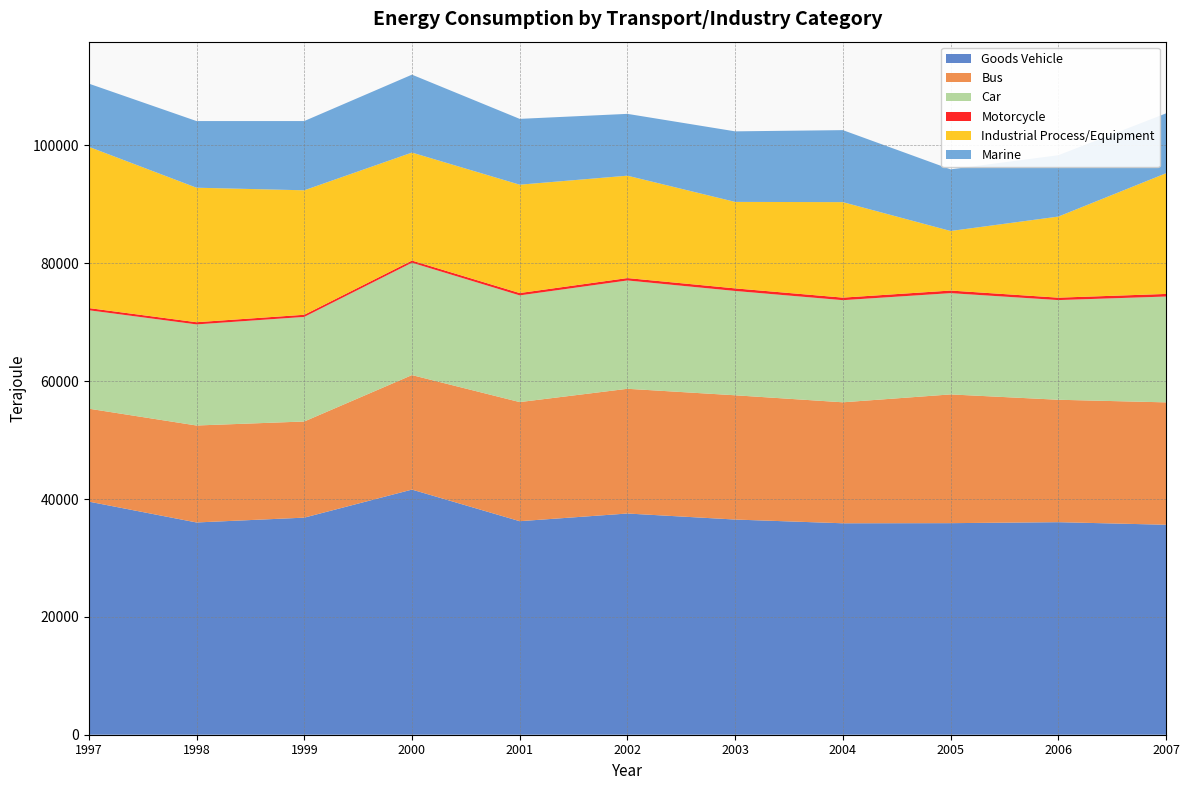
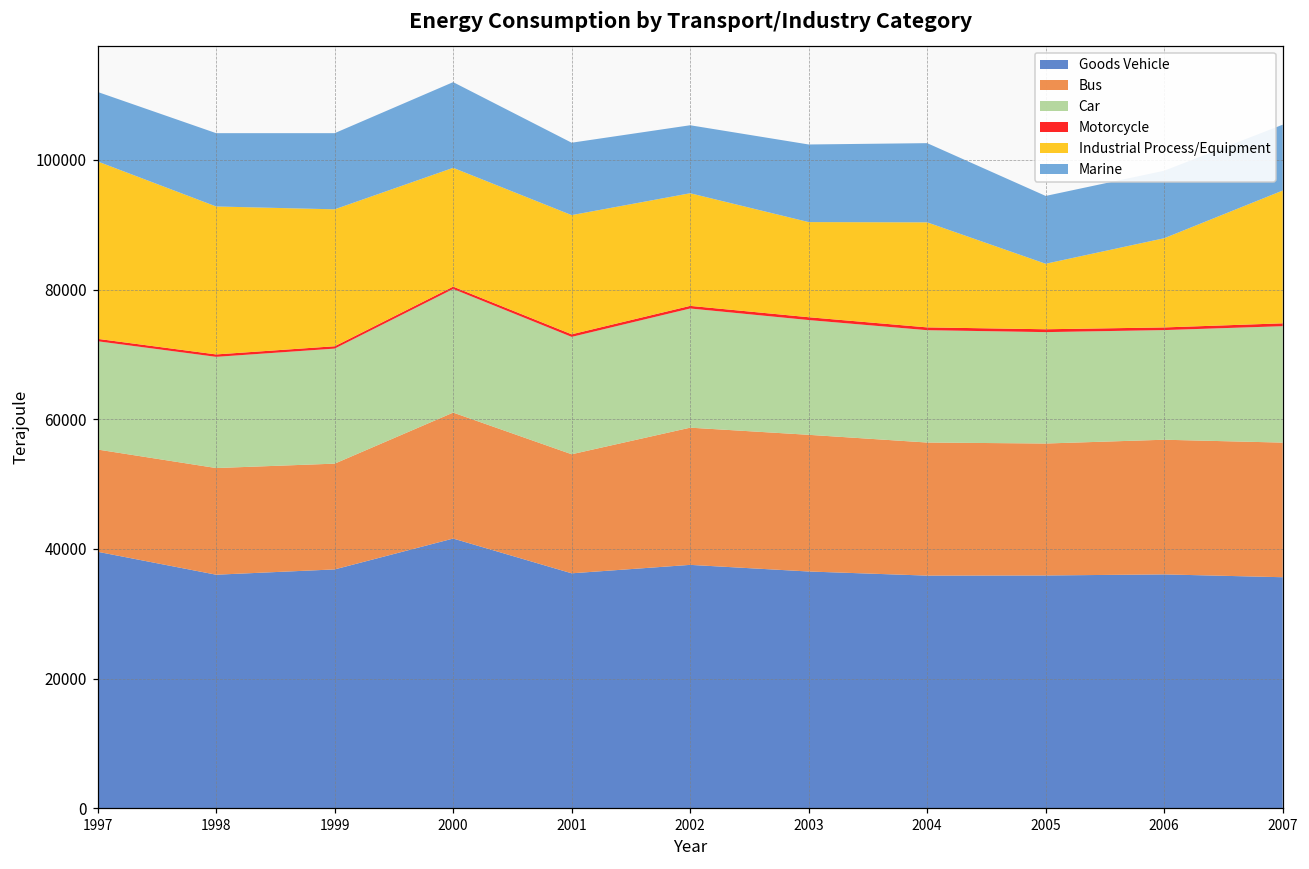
  {
    "Bus": {
      "1997": 16000,
      "1998": 16000,
      "1999": 16000,
      "2000": 19000,
-     "2001": 20000,
+     "2001": 18000,
      "2002": 21000,
      "2003": 21000,
      "2004": 21000,
-     "2005": 22000,
+     "2005": 20000,
      "2006": 21000,
      "2007": 21000
    },
    "Car": {
      "2003": 18000,
      "2004": 17000,
      "2005": 17000,
      "2007": 18000
    },
    "Motorcycle": {
      "2003": 0,
      "2004": 0,
      "2005": 0,
      "2007": 0
    },
    "Industrial Process/Equipment": {
      "1997": 27000,
      "1998": 23000,
      "1999": 21000,
      "2000": 18000,
      "2001": 18000,
      "2002": 17000,
      "2003": 15000,
      "2004": 16000,
      "2005": 10000,
      "2006": 14000,
      "2007": 20000
    }
  }
